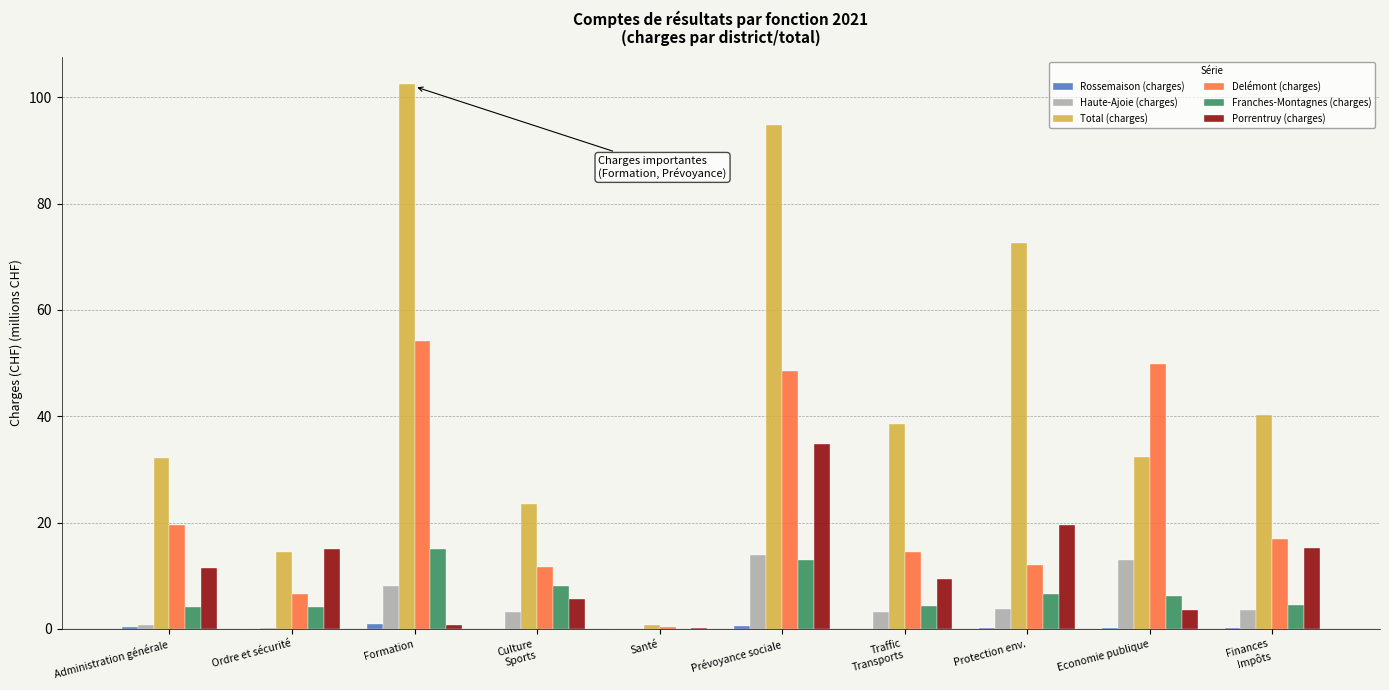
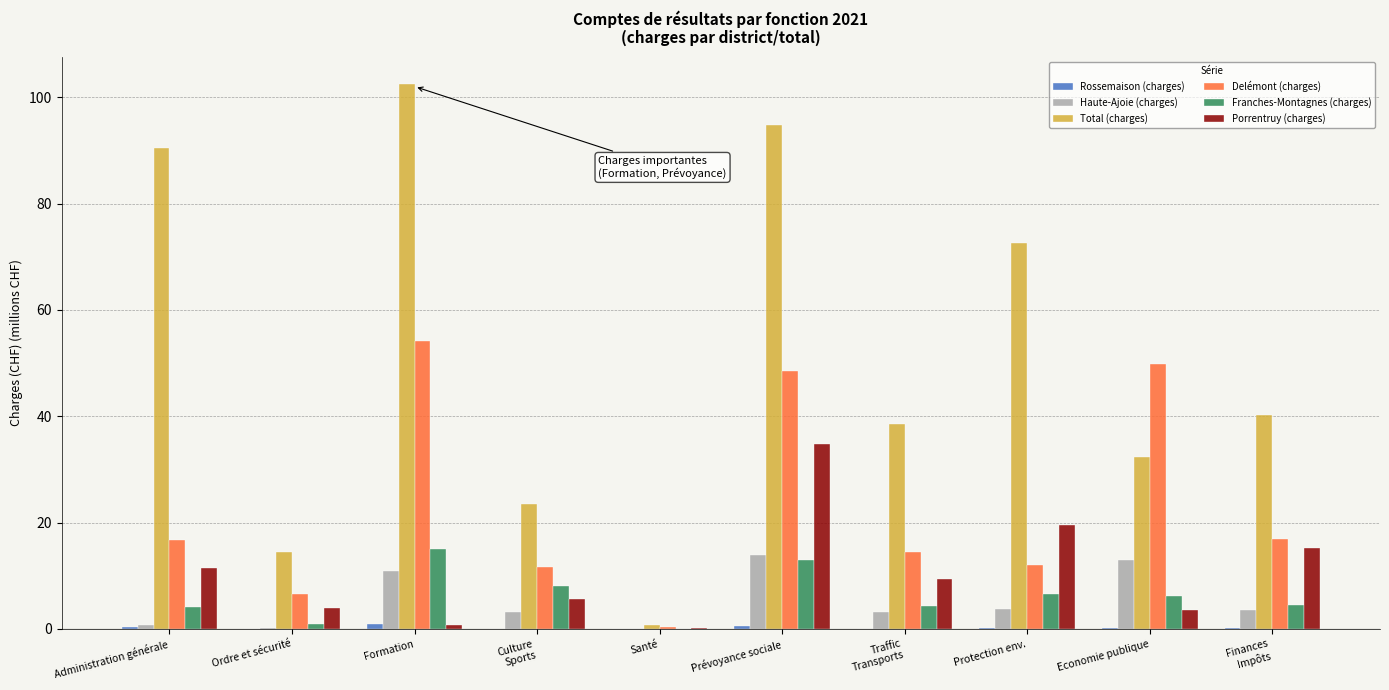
  {
    "Rossemaison (charges)": {
      "Formation": 1,
      "Prévoyance sociale": 0
    },
    "Haute-Ajoie (charges)": {
      "Administration générale": 1,
-     "Formation": 8,
+     "Formation": 11,
      "Culture Sports": 3,
      "Prévoyance sociale": 14,
      "Traffic Transports": 3,
      "Protection env.": 4,
      "Economie publique": 13,
      "Finances Impôts": 4
    },
    "Total (charges)": {
-     "Administration générale": 32,
+     "Administration générale": 91,
      "Ordre et sécurité": 14,
      "Formation": 102,
      "Culture Sports": 24,
      "Santé": 1,
      "Prévoyance sociale": 95,
      "Traffic Transports": 39,
      "Protection env.": 73,
      "Economie publique": 32,
      "Finances Impôts": 40
    },
    "Delémont (charges)": {
-     "Administration générale": 20,
+     "Administration générale": 17,
      "Ordre et sécurité": 7,
      "Formation": 54,
      "Culture Sports": 12,
      "Prévoyance sociale": 49,
      "Traffic Transports": 15,
      "Protection env.": 12,
      "Economie publique": 50,
      "Finances Impôts": 17
    },
    "Franches-Montagnes (charges)": {
      "Administration générale": 4,
-     "Ordre et sécurité": 4,
+     "Ordre et sécurité": 1,
      "Formation": 15,
      "Culture Sports": 8,
      "Prévoyance sociale": 13,
      "Traffic Transports": 4,
      "Protection env.": 7,
      "Economie publique": 6,
      "Finances Impôts": 5
    },
    "Porrentruy (charges)": {
      "Administration générale": 11,
-     "Ordre et sécurité": 15,
+     "Ordre et sécurité": 4,
      "Formation": 1,
      "Culture Sports": 6,
      "Prévoyance sociale": 35,
      "Traffic Transports": 9,
      "Protection env.": 20,
      "Economie publique": 4,
      "Finances Impôts": 15
    }
  }
